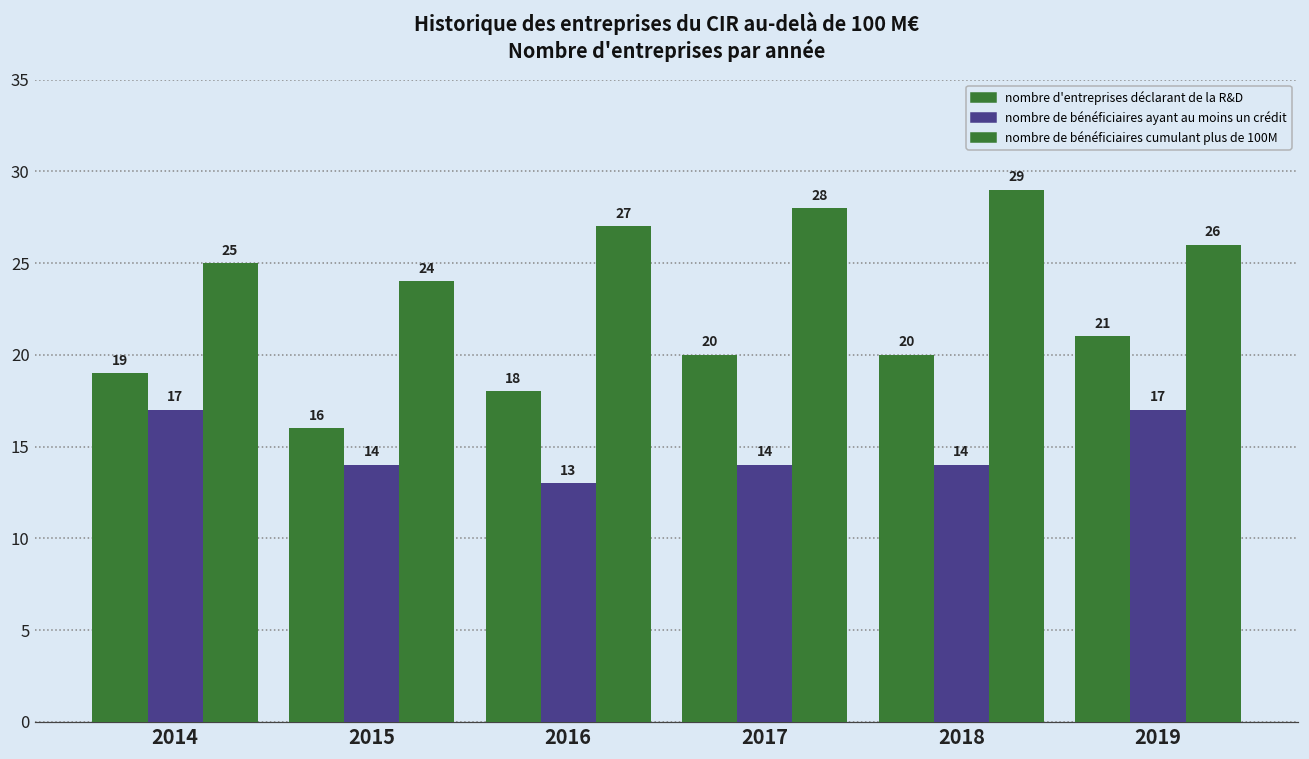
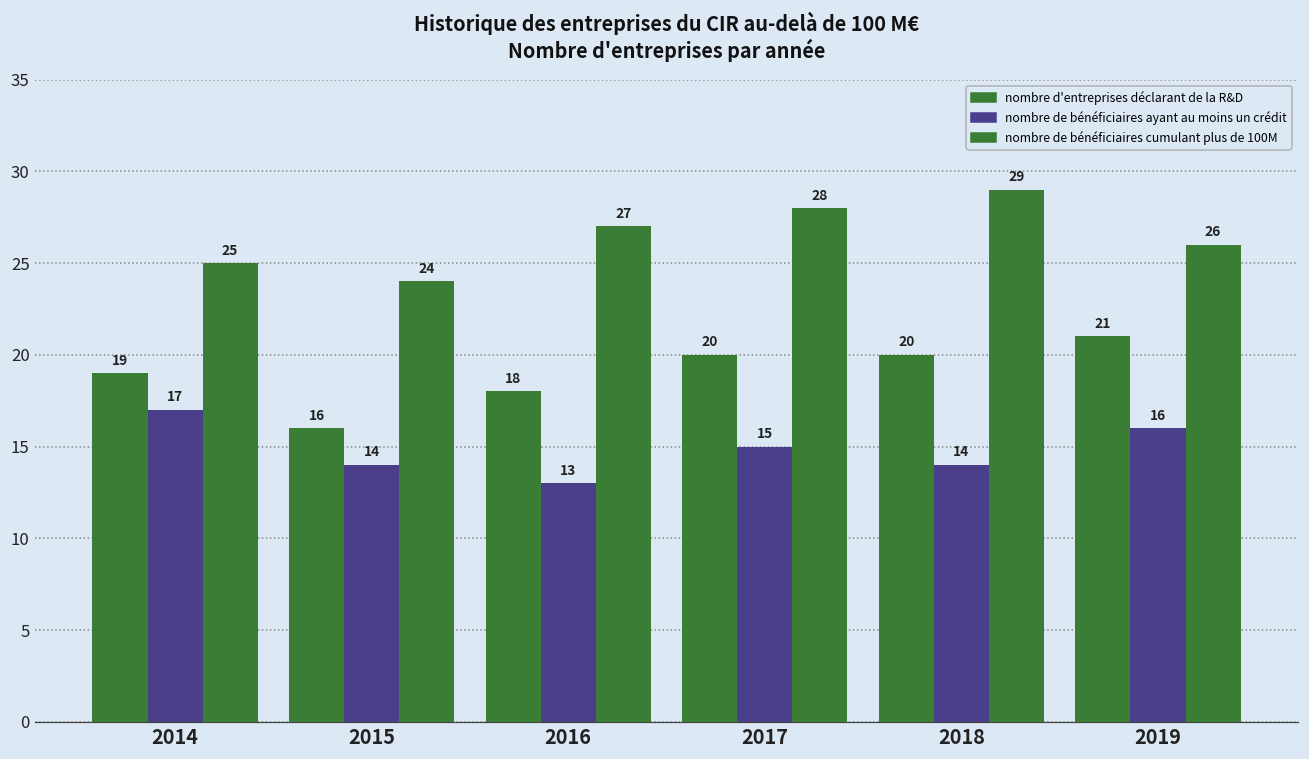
  {
    "nombre de bénéficiaires ayant au moins un crédit": {
      "2014": 17,
      "2015": 14,
      "2016": 13,
-     "2017": 14,
+     "2017": 15,
      "2018": 14,
-     "2019": 17
+     "2019": 16
    }
  }
